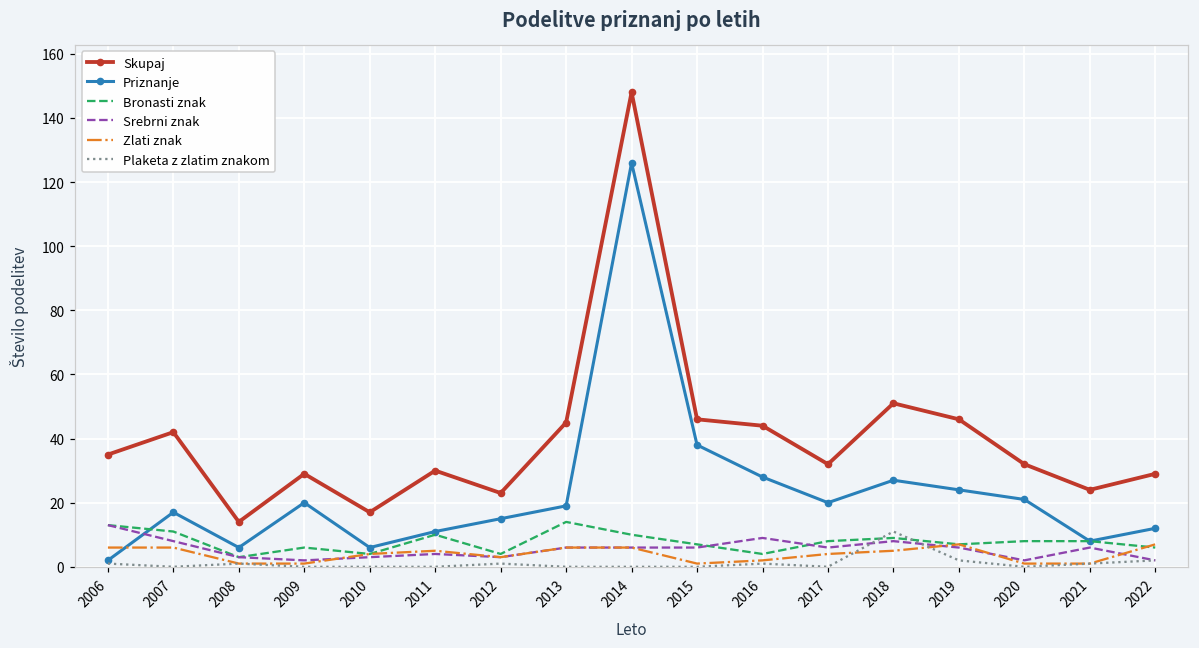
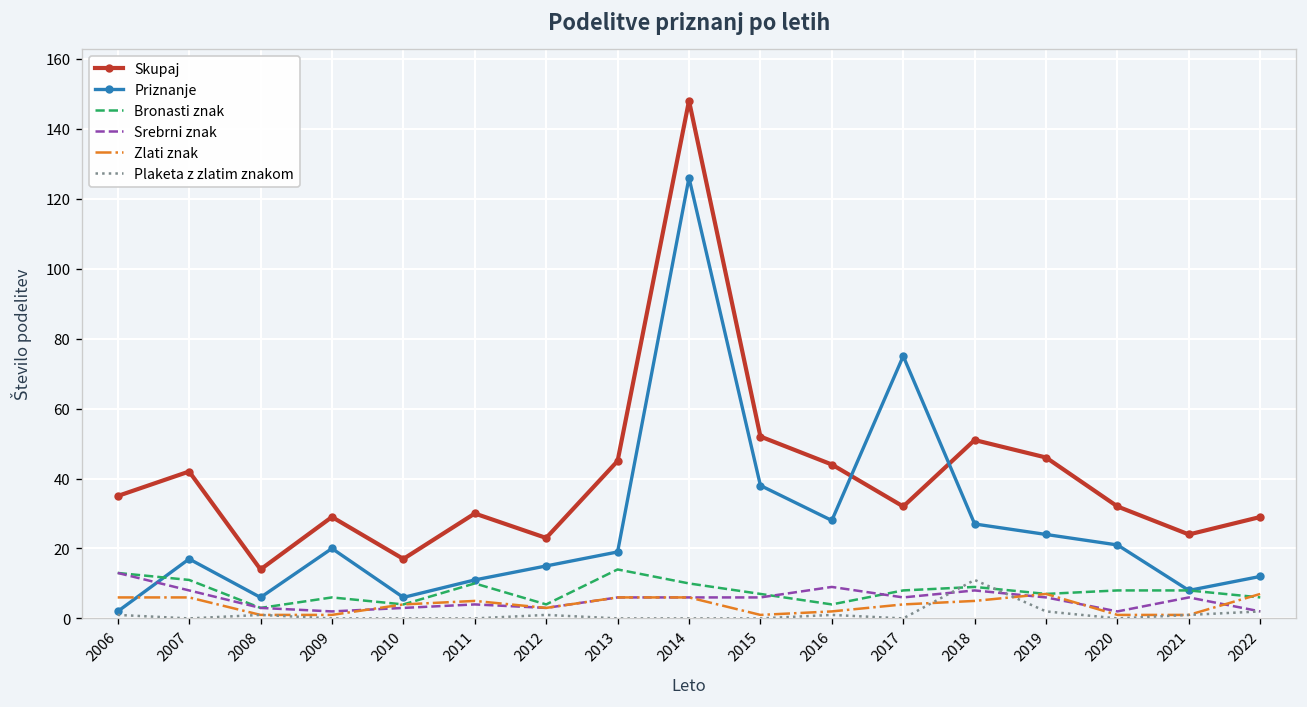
  {
    "Skupaj": {
      "2006": 35,
      "2007": 42,
      "2008": 14,
      "2009": 29,
      "2010": 17,
      "2011": 30,
      "2012": 23,
      "2013": 45,
      "2014": 148,
-     "2015": 46,
+     "2015": 52,
      "2016": 44,
      "2017": 32,
      "2018": 51,
      "2019": 46,
      "2020": 32,
      "2021": 24,
      "2022": 29
    },
    "Priznanje": {
      "2006": 2,
      "2007": 17,
      "2008": 6,
      "2009": 20,
      "2010": 6,
      "2011": 11,
      "2012": 15,
      "2013": 19,
      "2014": 126,
      "2015": 38,
      "2016": 28,
-     "2017": 20,
+     "2017": 75,
      "2018": 27,
      "2019": 24,
      "2020": 21,
      "2022": 12
    },
    "Bronasti znak": {
      "2007": 11,
      "2009": 6,
      "2011": 10,
      "2012": 4,
      "2013": 14,
      "2014": 10,
      "2015": 7,
      "2016": 4,
      "2017": 8,
      "2018": 9,
      "2020": 8,
      "2022": 6
    },
    "Srebrni znak": {
      "2007": 8,
      "2009": 2,
      "2010": 3,
      "2011": 4,
      "2015": 6,
      "2016": 9,
      "2017": 6,
      "2018": 8,
      "2019": 6,
      "2020": 2,
      "2021": 6
    },
    "Zlati znak": {
      "2006": 6,
      "2007": 6,
      "2009": 1,
      "2011": 5,
      "2015": 1,
      "2016": 2,
      "2017": 4,
      "2018": 5,
      "2020": 1,
      "2022": 7
    },
    "Plaketa z zlatim znakom": {
      "2006": 1,
      "2007": 0,
      "2009": 0,
      "2010": 0,
      "2011": 0,
      "2012": 1,
      "2013": 0,
      "2014": 0,
      "2015": 0,
      "2016": 1,
      "2017": 0,
      "2018": 11,
      "2019": 2,
      "2020": 0
    }
  }
